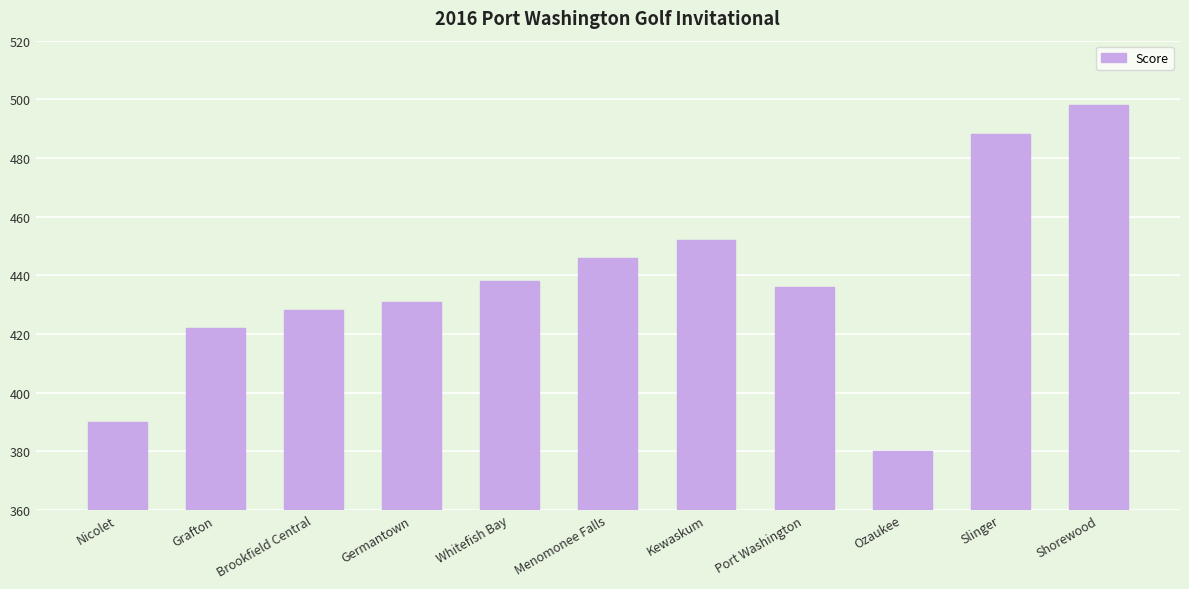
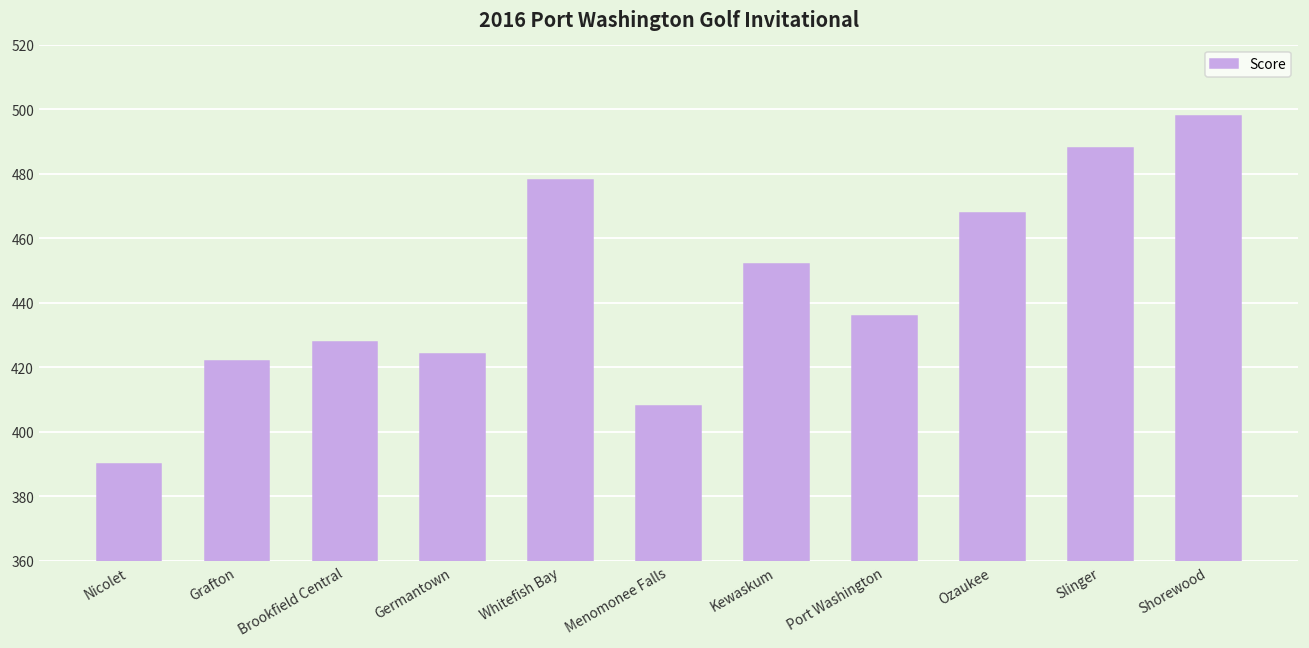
  {
    "Nicolet": 390,
    "Grafton": 422,
    "Brookfield Central": 428,
-   "Germantown": 431,
-   "Whitefish Bay": 438,
-   "Menomonee Falls": 446,
+   "Germantown": 424,
+   "Whitefish Bay": 478,
+   "Menomonee Falls": 408,
    "Kewaskum": 452,
    "Port Washington": 436,
-   "Ozaukee": 380,
+   "Ozaukee": 468,
    "Slinger": 488,
    "Shorewood": 498
  }
